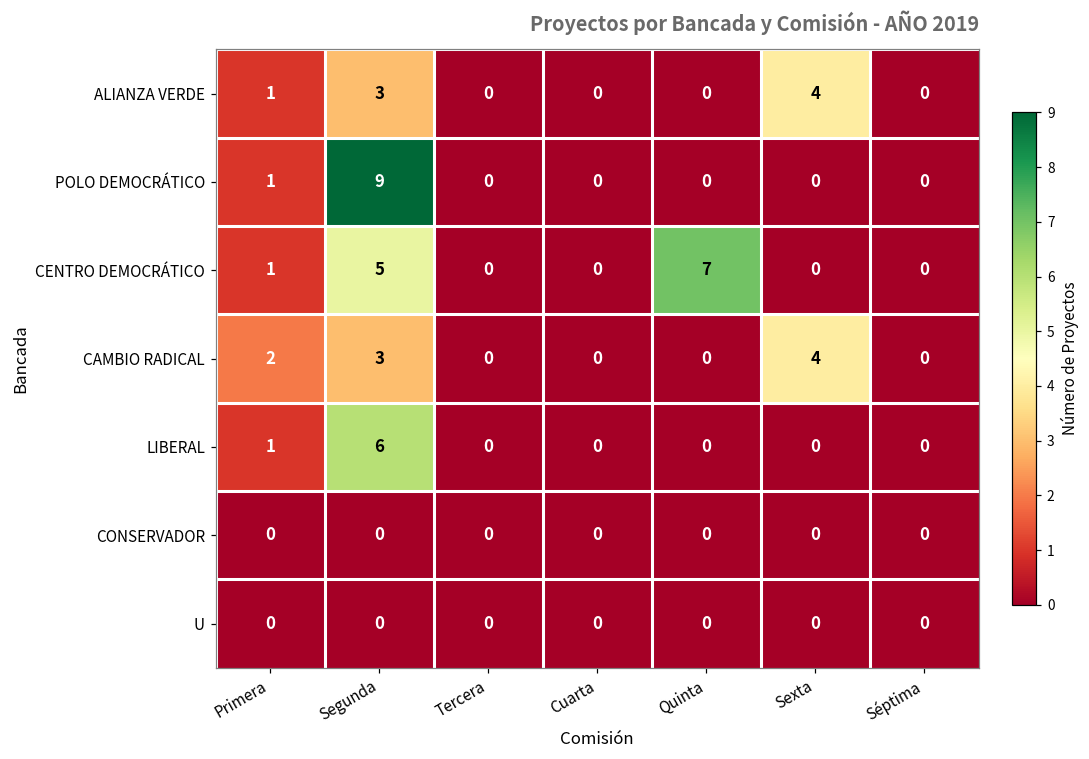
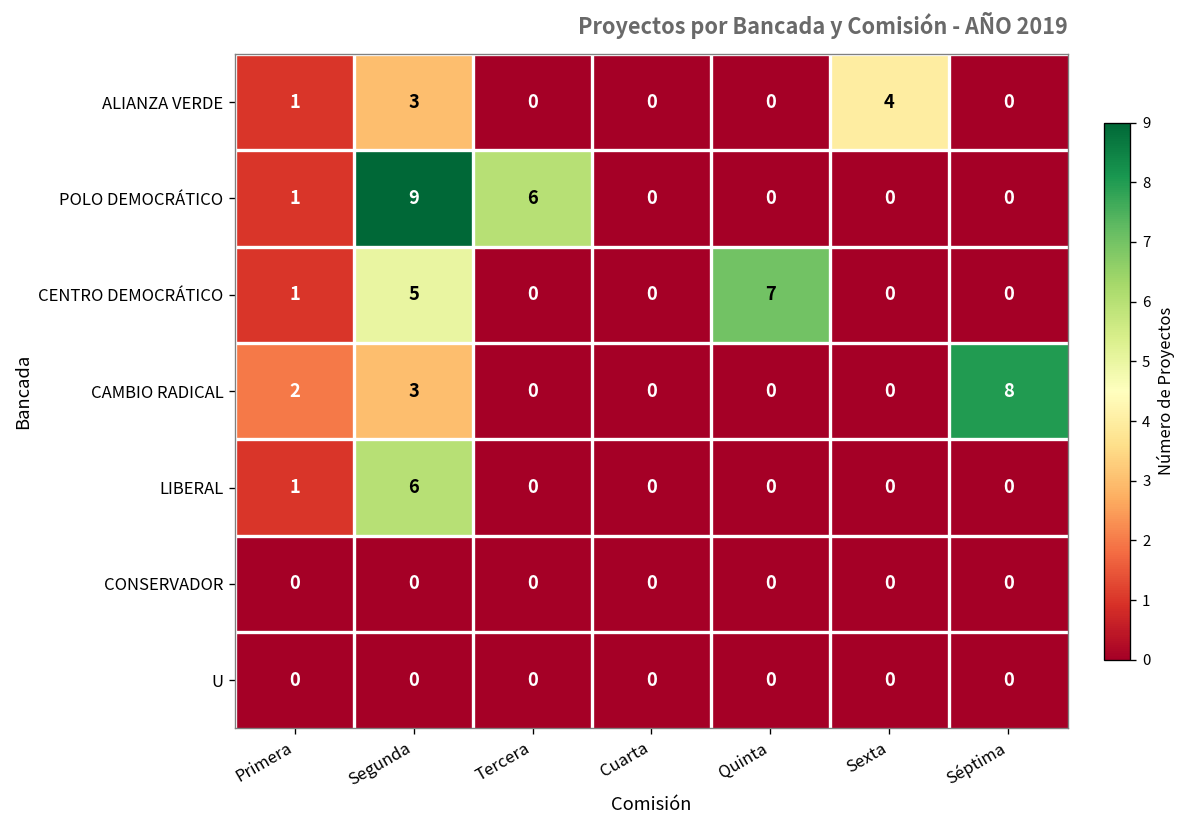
  {
    "ALIANZA VERDE": {
      "Primera": 1,
      "Segunda": 3,
      "Tercera": 0,
      "Cuarta": 0,
      "Quinta": 0,
      "Sexta": 4,
      "Séptima": 0
    },
    "POLO DEMOCRÁTICO": {
      "Primera": 1,
      "Segunda": 9,
-     "Tercera": 0,
+     "Tercera": 6,
      "Cuarta": 0,
      "Quinta": 0,
      "Sexta": 0,
      "Séptima": 0
    },
    "CENTRO DEMOCRÁTICO": {
      "Primera": 1,
      "Segunda": 5,
      "Tercera": 0,
      "Cuarta": 0,
      "Quinta": 7,
      "Sexta": 0,
      "Séptima": 0
    },
    "CAMBIO RADICAL": {
      "Primera": 2,
      "Segunda": 3,
      "Tercera": 0,
      "Cuarta": 0,
      "Quinta": 0,
-     "Sexta": 4,
-     "Séptima": 0
+     "Sexta": 0,
+     "Séptima": 8
    },
    "LIBERAL": {
      "Primera": 1,
      "Segunda": 6,
      "Tercera": 0,
      "Cuarta": 0,
      "Quinta": 0,
      "Sexta": 0,
      "Séptima": 0
    },
    "CONSERVADOR": {
      "Primera": 0,
      "Segunda": 0,
      "Tercera": 0,
      "Cuarta": 0,
      "Quinta": 0,
      "Sexta": 0,
      "Séptima": 0
    },
    "U": {
      "Primera": 0,
      "Segunda": 0,
      "Tercera": 0,
      "Cuarta": 0,
      "Quinta": 0,
      "Sexta": 0,
      "Séptima": 0
    }
  }
